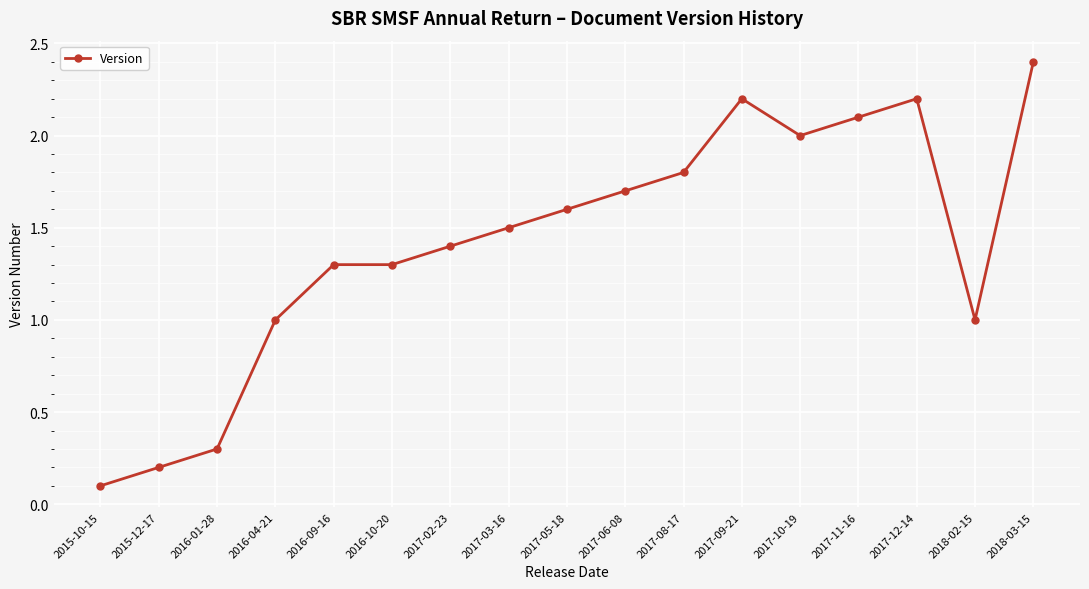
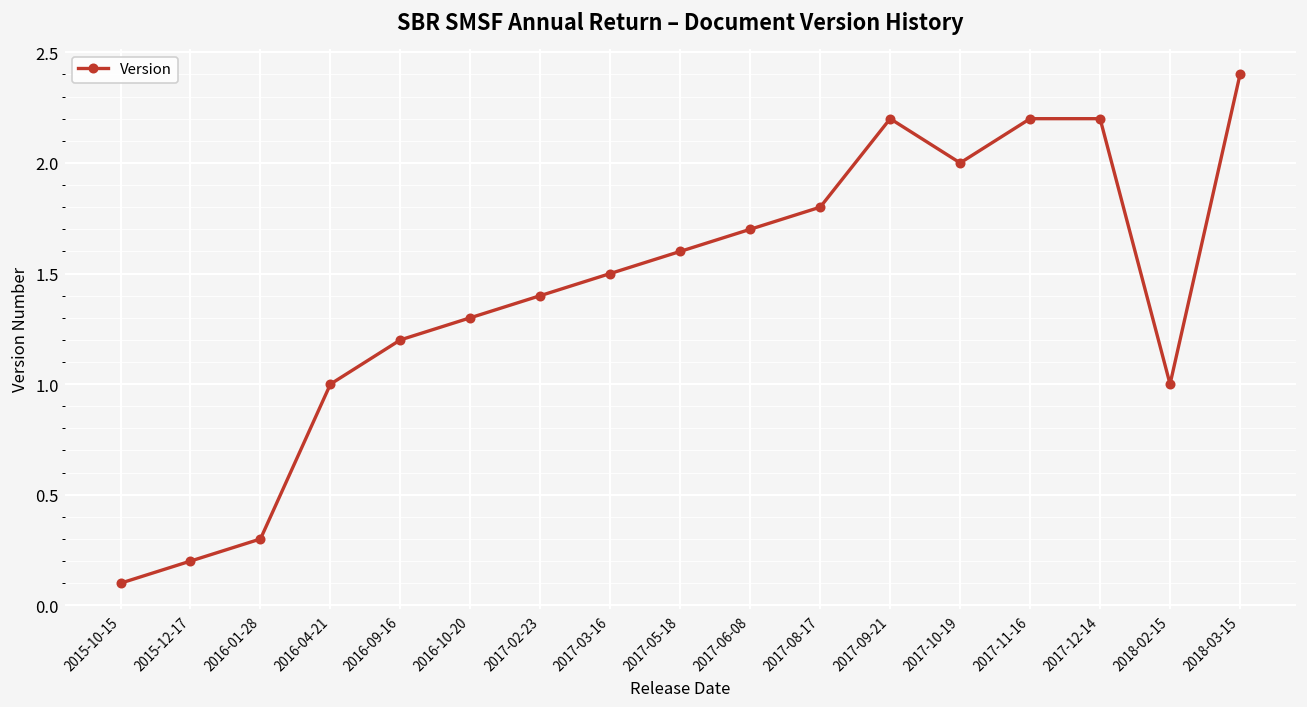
  {
    "2015-10-15": 0.1,
    "2015-12-17": 0.2,
    "2016-01-28": 0.3,
    "2016-04-21": 1.0,
-   "2016-09-16": 1.3,
+   "2016-09-16": 1.2,
    "2016-10-20": 1.3,
    "2017-02-23": 1.4,
    "2017-03-16": 1.5,
    "2017-05-18": 1.6,
    "2017-06-08": 1.7,
    "2017-08-17": 1.8,
    "2017-09-21": 2.2,
    "2017-10-19": 2.0,
-   "2017-11-16": 2.1,
+   "2017-11-16": 2.2,
    "2017-12-14": 2.2,
    "2018-02-15": 1.0,
    "2018-03-15": 2.4
  }
